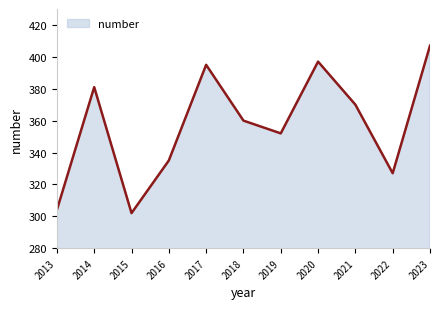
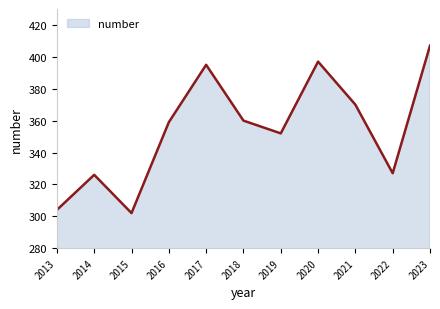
  {
    "2013": 304,
-   "2014": 381,
+   "2014": 326,
    "2015": 302,
-   "2016": 335,
+   "2016": 359,
    "2017": 395,
    "2018": 360,
    "2019": 352,
    "2020": 397,
    "2021": 370,
    "2022": 327,
    "2023": 407
  }
